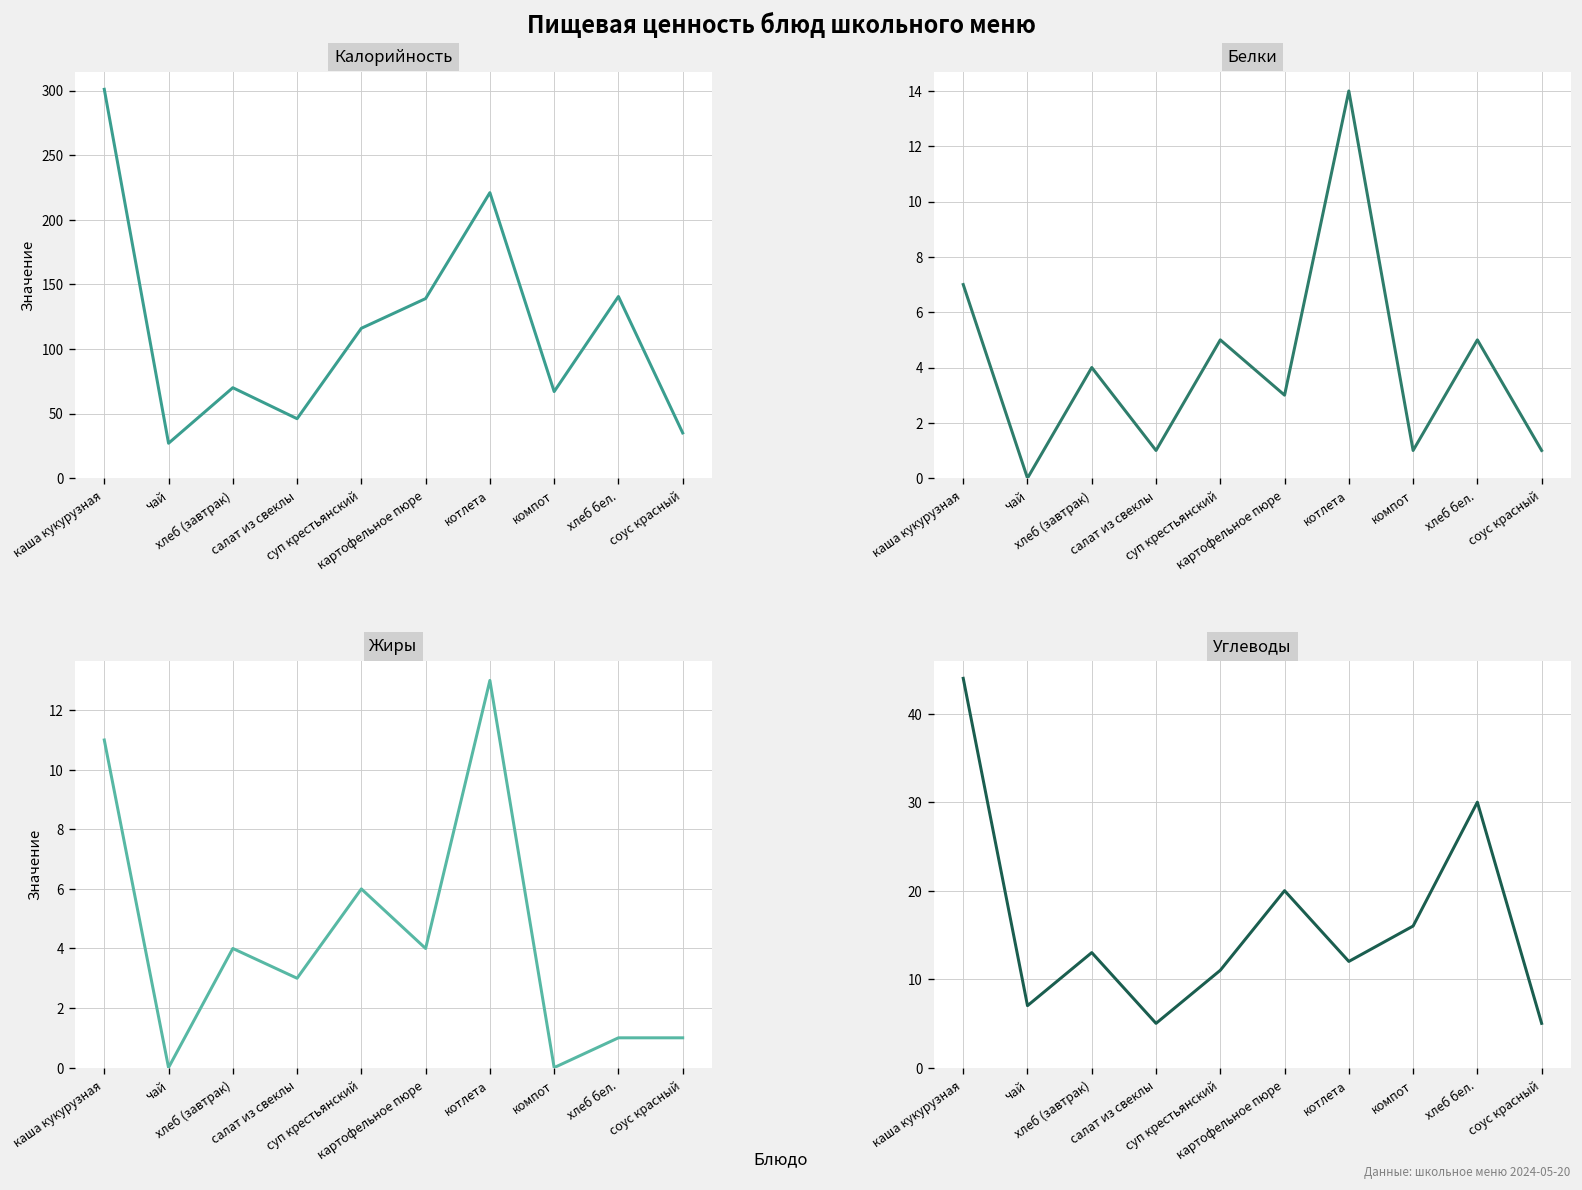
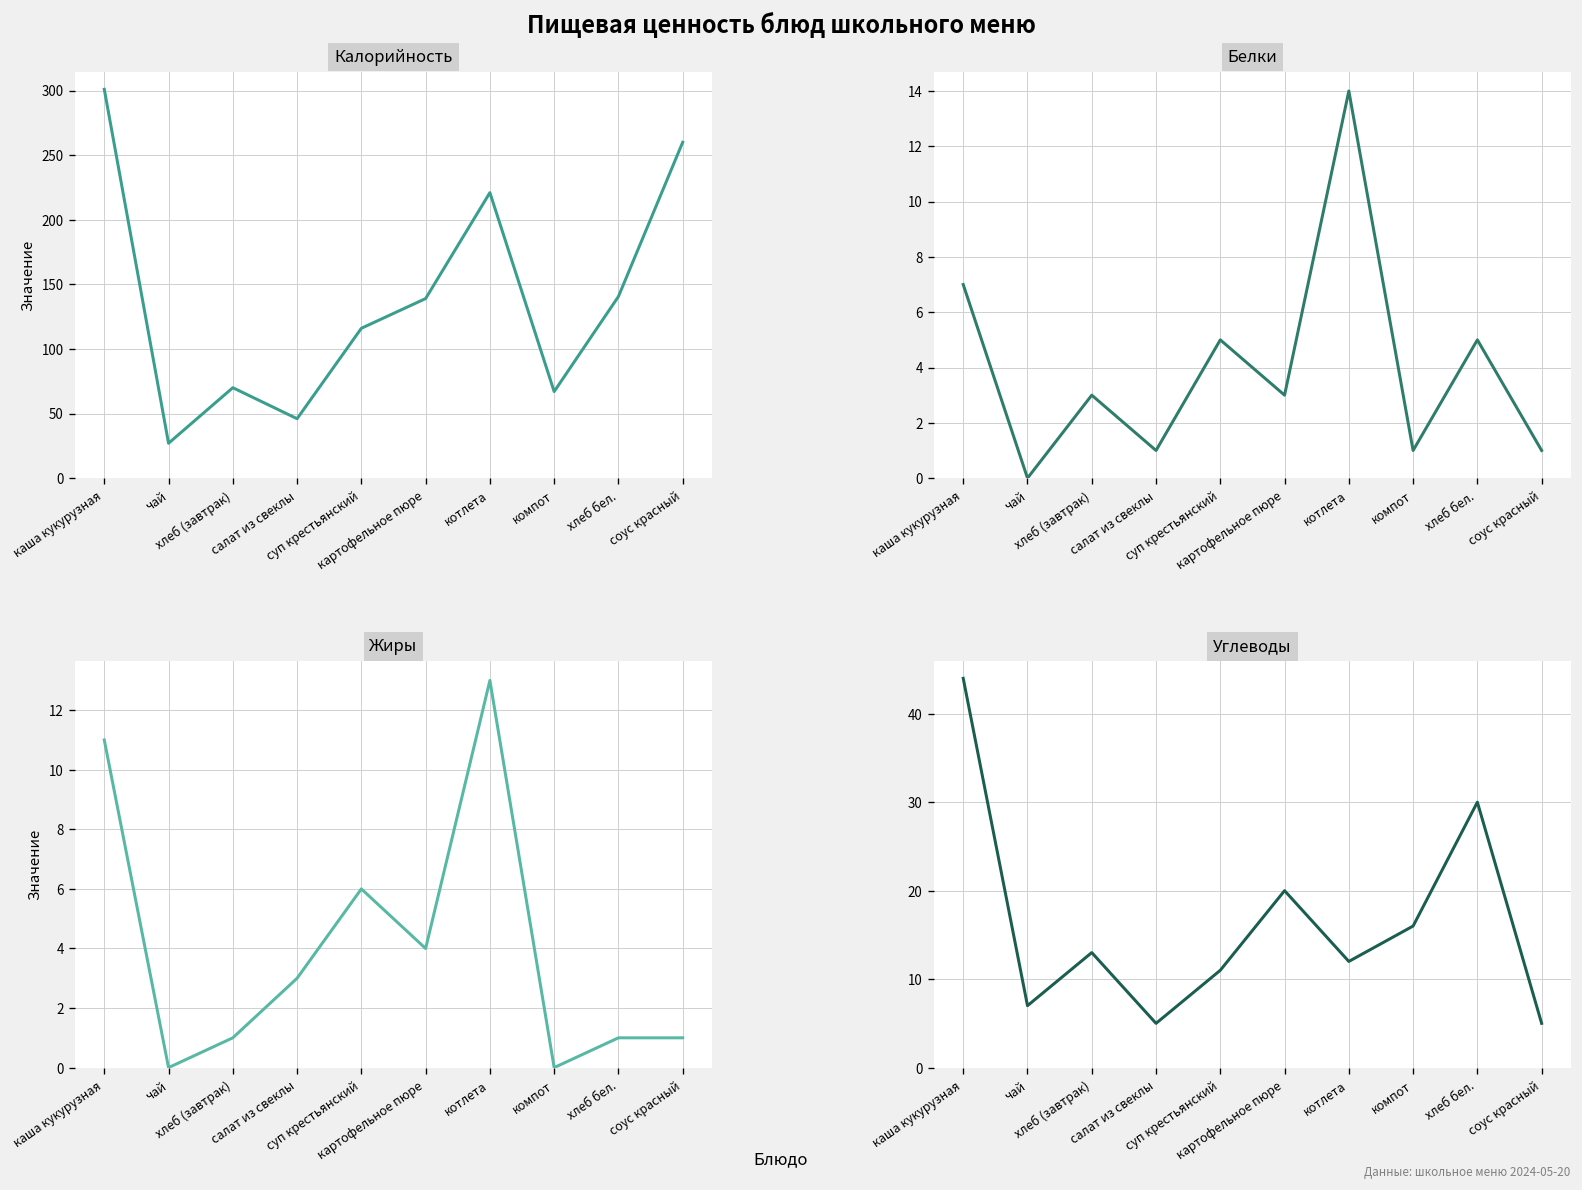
  {
    "Калорийность": {
      "каша кукурузная": 301,
      "чай": 27,
      "хлеб (завтрак)": 70,
      "салат из свеклы": 46,
      "суп крестьянский": 116,
      "картофельное пюре": 139,
      "котлета": 221,
      "компот": 67,
      "хлеб бел.": 141,
-     "соус красный": 35
+     "соус красный": 260
    },
    "Белки": {
      "каша кукурузная": 7,
      "чай": 0,
-     "хлеб (завтрак)": 4,
+     "хлеб (завтрак)": 3,
      "салат из свеклы": 1,
      "суп крестьянский": 5,
      "картофельное пюре": 3,
      "котлета": 14,
      "компот": 1,
      "хлеб бел.": 5,
      "соус красный": 1
    },
    "Жиры": {
      "каша кукурузная": 11,
      "чай": 0,
-     "хлеб (завтрак)": 4,
+     "хлеб (завтрак)": 1,
      "салат из свеклы": 3,
      "суп крестьянский": 6,
      "картофельное пюре": 4,
      "котлета": 13,
      "компот": 0,
      "хлеб бел.": 1,
      "соус красный": 1
    },
    "Углеводы": {
      "каша кукурузная": 44,
      "чай": 7,
      "хлеб (завтрак)": 13,
      "салат из свеклы": 5,
      "суп крестьянский": 11,
      "картофельное пюре": 20,
      "котлета": 12,
      "компот": 16,
      "хлеб бел.": 30,
      "соус красный": 5
    }
  }
